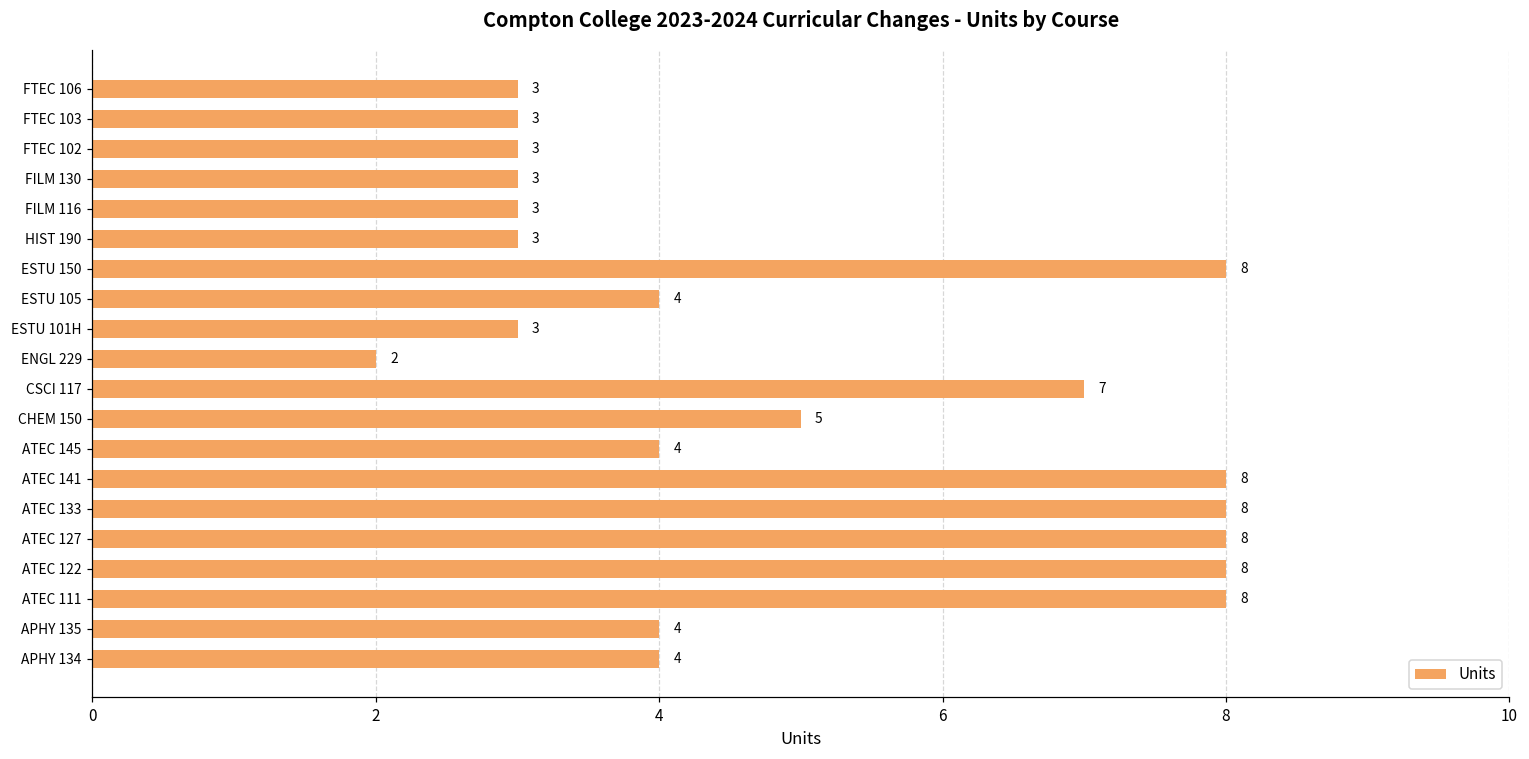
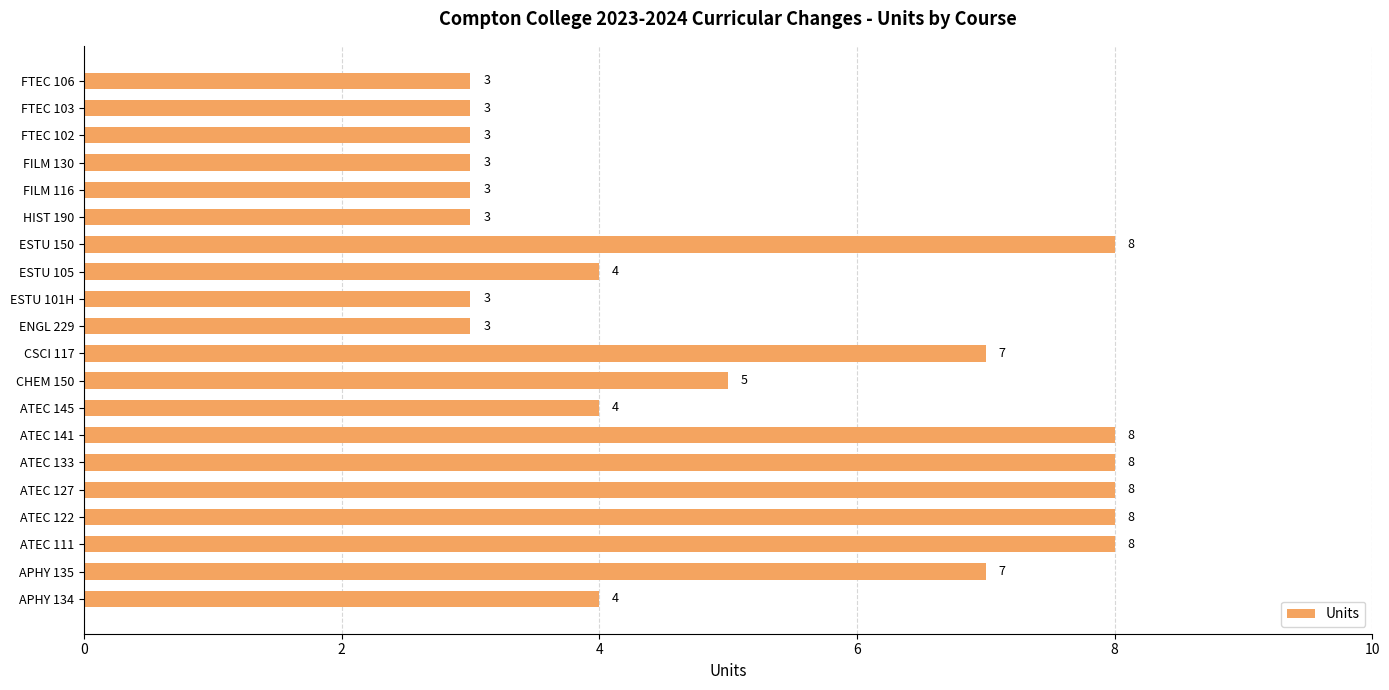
  {
    "FTEC 106": 3,
    "FTEC 103": 3,
    "FTEC 102": 3,
    "FILM 130": 3,
    "FILM 116": 3,
    "HIST 190": 3,
    "ESTU 150": 8,
    "ESTU 105": 4,
    "ESTU 101H": 3,
-   "ENGL 229": 2,
+   "ENGL 229": 3,
    "CSCI 117": 7,
    "CHEM 150": 5,
    "ATEC 145": 4,
    "ATEC 141": 8,
    "ATEC 133": 8,
    "ATEC 127": 8,
    "ATEC 122": 8,
    "ATEC 111": 8,
-   "APHY 135": 4,
+   "APHY 135": 7,
    "APHY 134": 4
  }
